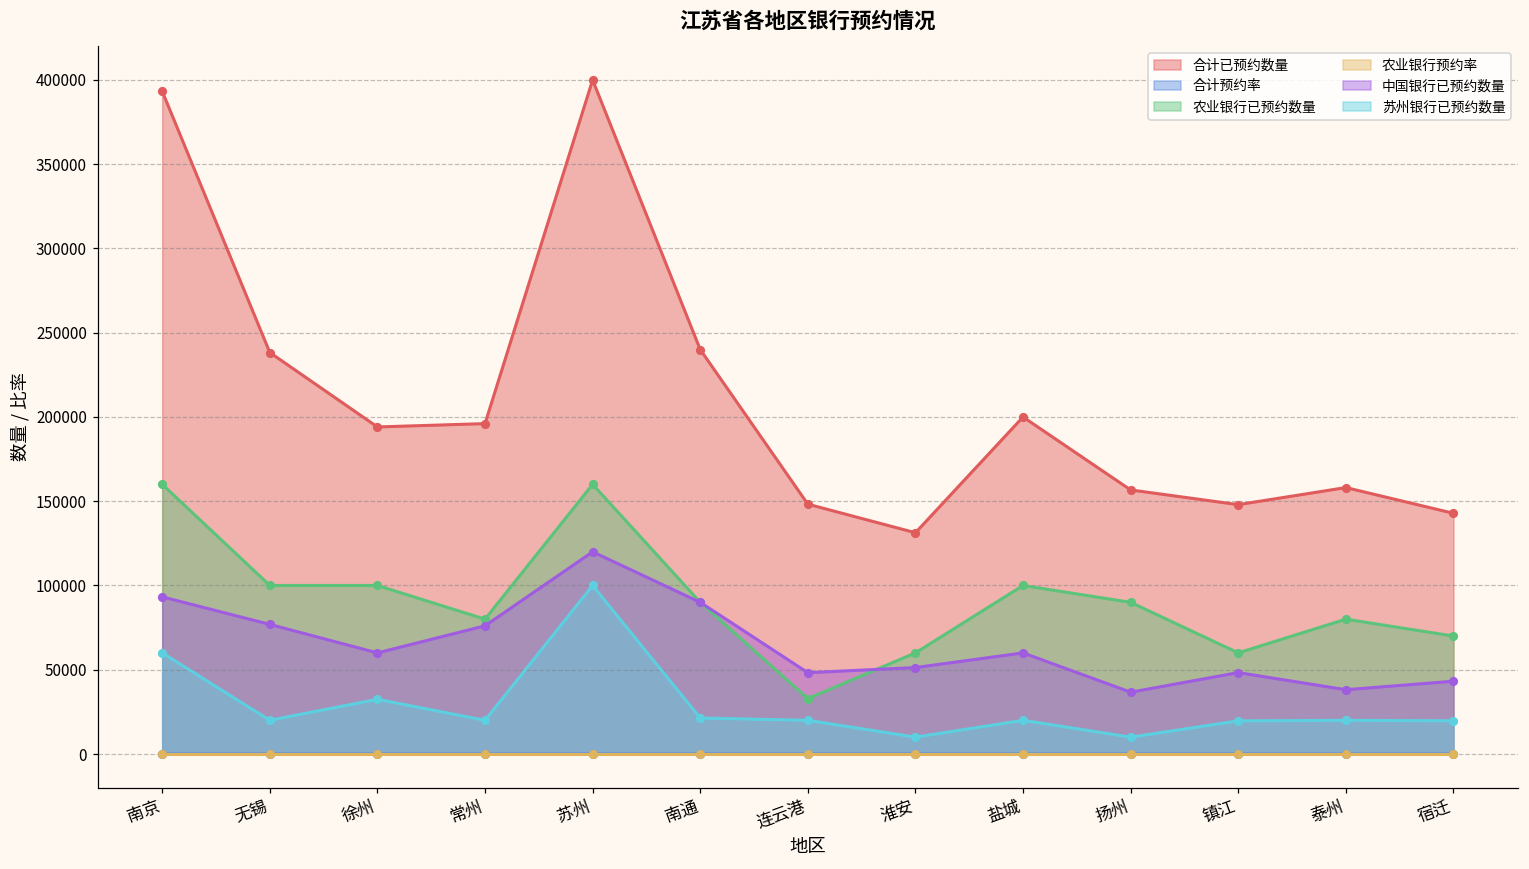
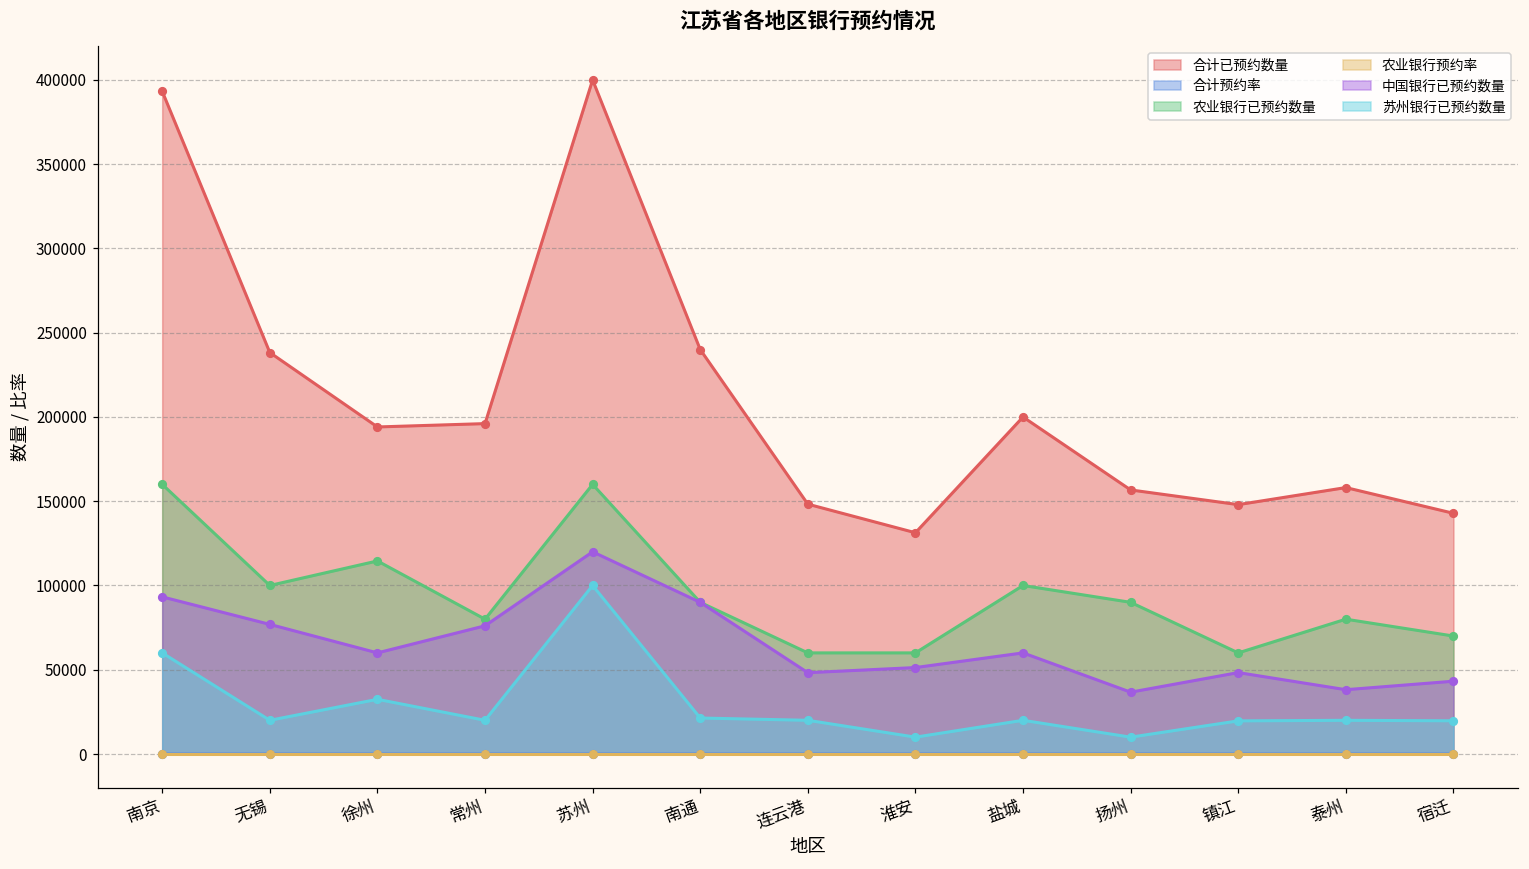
  {
    "农业银行已预约数量": {
      "南京": 160000,
      "无锡": 100000,
-     "徐州": 100000,
+     "徐州": 115000,
      "常州": 80000,
      "苏州": 160000,
-     "连云港": 33000,
+     "连云港": 60000,
      "淮安": 60000,
      "盐城": 100000,
      "扬州": 90000,
      "镇江": 60000,
      "泰州": 80000,
      "宿迁": 70000
    },
    "中国银行已预约数量": {
      "南京": 93000,
      "无锡": 77000,
      "徐州": 60000,
      "常州": 76000,
      "苏州": 120000,
      "连云港": 48000,
      "淮安": 51000,
      "盐城": 60000,
      "扬州": 37000,
      "镇江": 48000,
      "泰州": 38000,
      "宿迁": 43000
    },
    "苏州银行已预约数量": {
      "南京": 60000,
      "无锡": 20000,
      "徐州": 32000,
      "常州": 20000,
      "苏州": 100000,
      "南通": 21000,
      "连云港": 20000,
      "淮安": 10000,
      "盐城": 20000,
      "扬州": 10000,
      "镇江": 20000,
      "泰州": 20000,
      "宿迁": 20000
    }
  }
